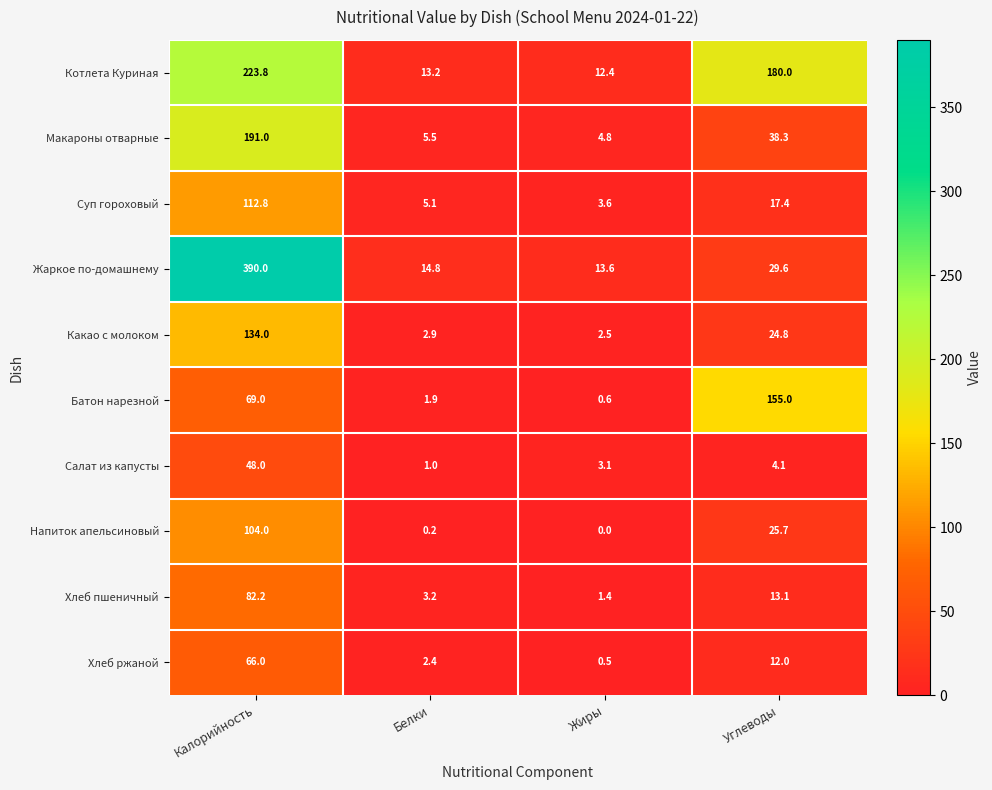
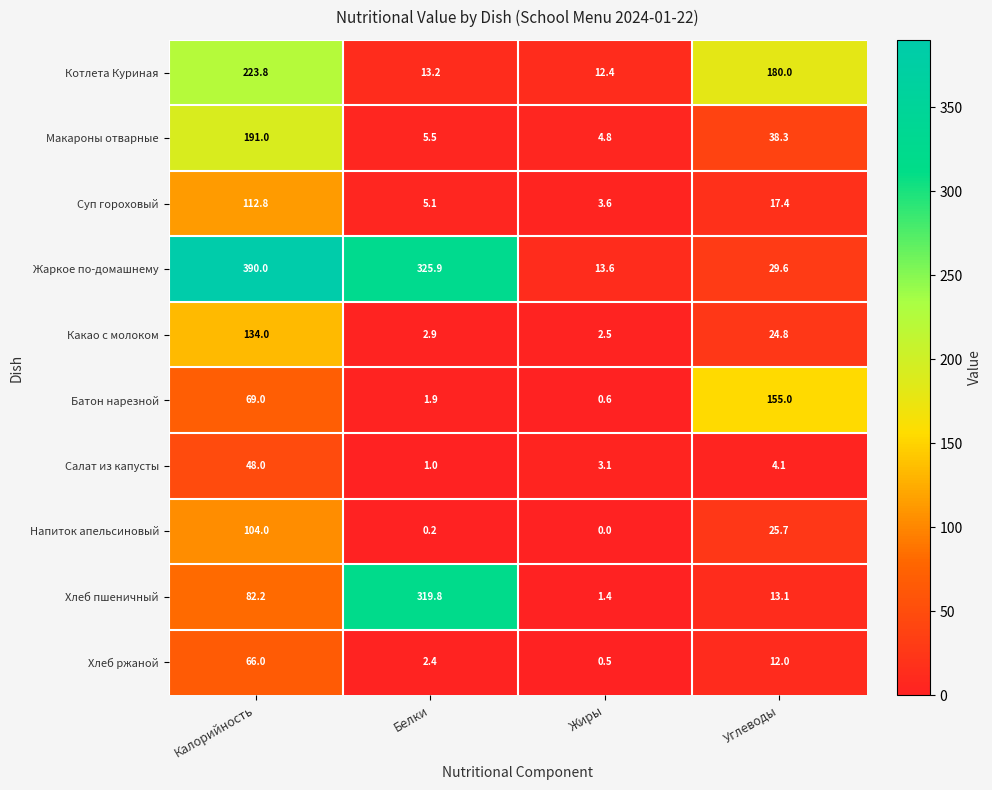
  {
    "Котлета Куриная": {
      "Калорийность": 223.8,
      "Белки": 13.2,
      "Жиры": 12.4,
      "Углеводы": 180.0
    },
    "Макароны отварные": {
      "Калорийность": 191.0,
      "Белки": 5.5,
      "Жиры": 4.8,
      "Углеводы": 38.3
    },
    "Суп гороховый": {
      "Калорийность": 112.8,
      "Белки": 5.1,
      "Жиры": 3.6,
      "Углеводы": 17.4
    },
    "Жаркое по-домашнему": {
      "Калорийность": 390.0,
-     "Белки": 14.8,
+     "Белки": 325.9,
      "Жиры": 13.6,
      "Углеводы": 29.6
    },
    "Какао с молоком": {
      "Калорийность": 134.0,
      "Белки": 2.9,
      "Жиры": 2.5,
      "Углеводы": 24.8
    },
    "Батон нарезной": {
      "Калорийность": 69.0,
      "Белки": 1.9,
      "Жиры": 0.6,
      "Углеводы": 155.0
    },
    "Салат из капусты": {
      "Калорийность": 48.0,
      "Белки": 1.0,
      "Жиры": 3.1,
      "Углеводы": 4.1
    },
    "Напиток апельсиновый": {
      "Калорийность": 104.0,
      "Белки": 0.2,
      "Жиры": 0.0,
      "Углеводы": 25.7
    },
    "Хлеб пшеничный": {
      "Калорийность": 82.2,
-     "Белки": 3.2,
+     "Белки": 319.8,
      "Жиры": 1.4,
      "Углеводы": 13.1
    },
    "Хлеб ржаной": {
      "Калорийность": 66.0,
      "Белки": 2.4,
      "Жиры": 0.5,
      "Углеводы": 12.0
    }
  }
